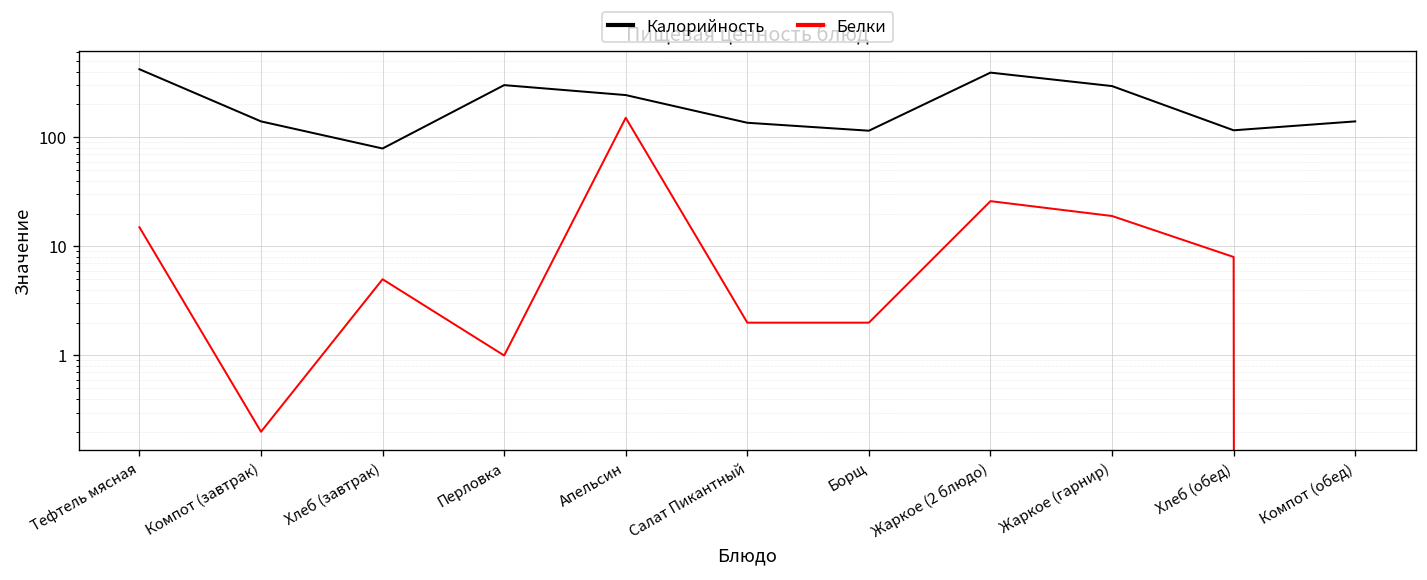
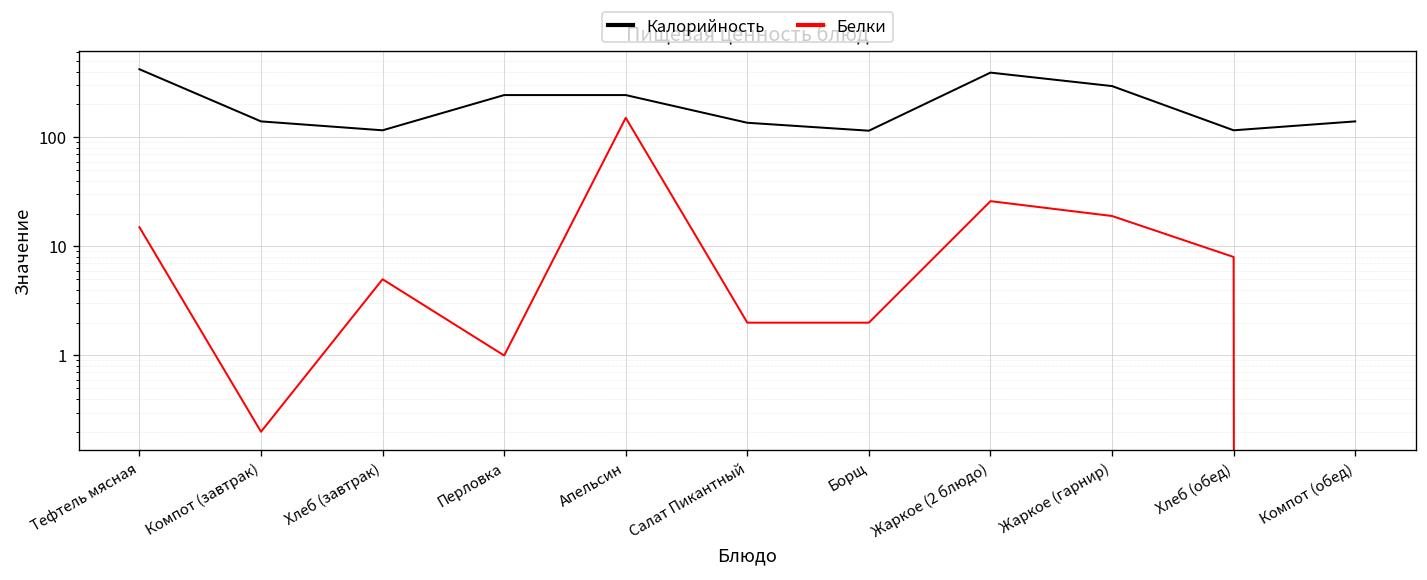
  {
    "Калорийность": {
      "Тефтель мясная": 400,
      "Компот (завтрак)": 140,
-     "Хлеб (завтрак)": 80,
-     "Перловка": 300,
+     "Хлеб (завтрак)": 120,
+     "Перловка": 240,
      "Апельсин": 240,
      "Салат Пикантный": 140,
      "Борщ": 120,
      "Жаркое (2 блюдо)": 390,
      "Жаркое (гарнир)": 300,
      "Хлеб (обед)": 120,
      "Компот (обед)": 140
    },
    "Белки": {
      "Тефтель мясная": 15,
      "Компот (завтрак)": 0.20,
      "Хлеб (завтрак)": 5,
      "Перловка": 1,
      "Апельсин": 150,
      "Салат Пикантный": 2,
      "Борщ": 2,
      "Жаркое (2 блюдо)": 26,
      "Жаркое (гарнир)": 19,
      "Хлеб (обед)": 8
    }
  }
